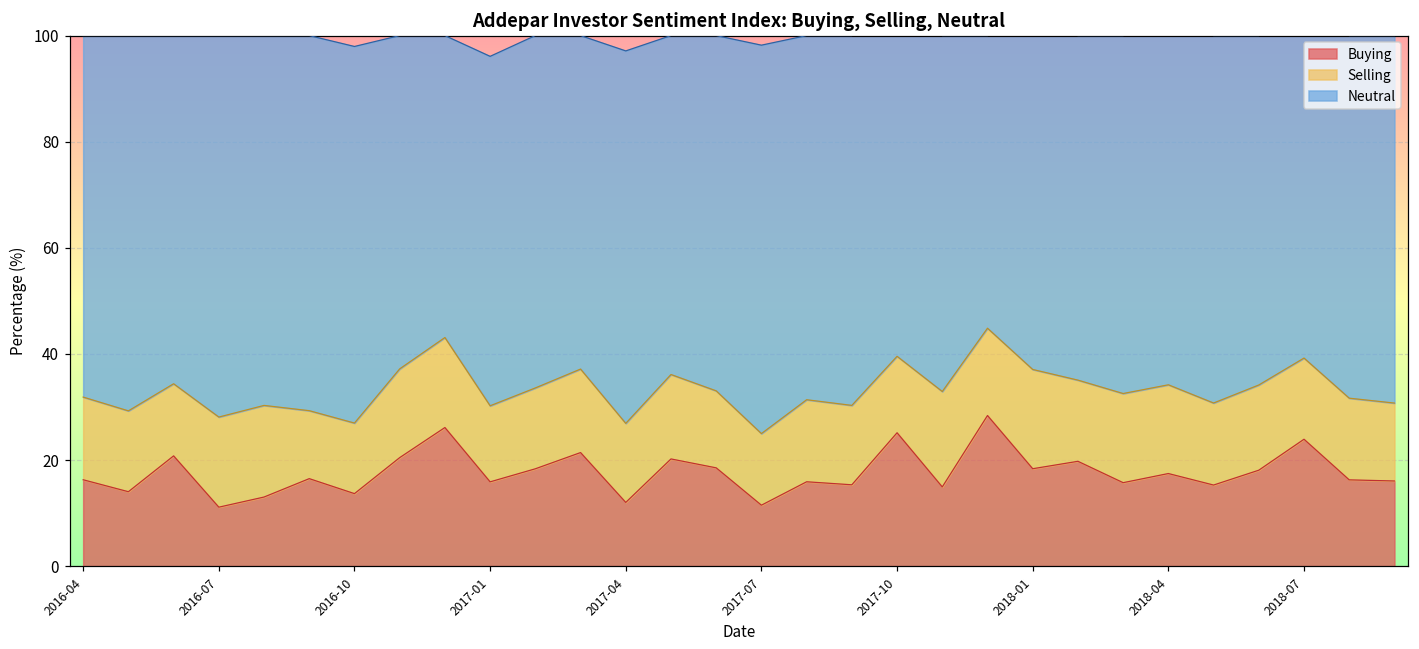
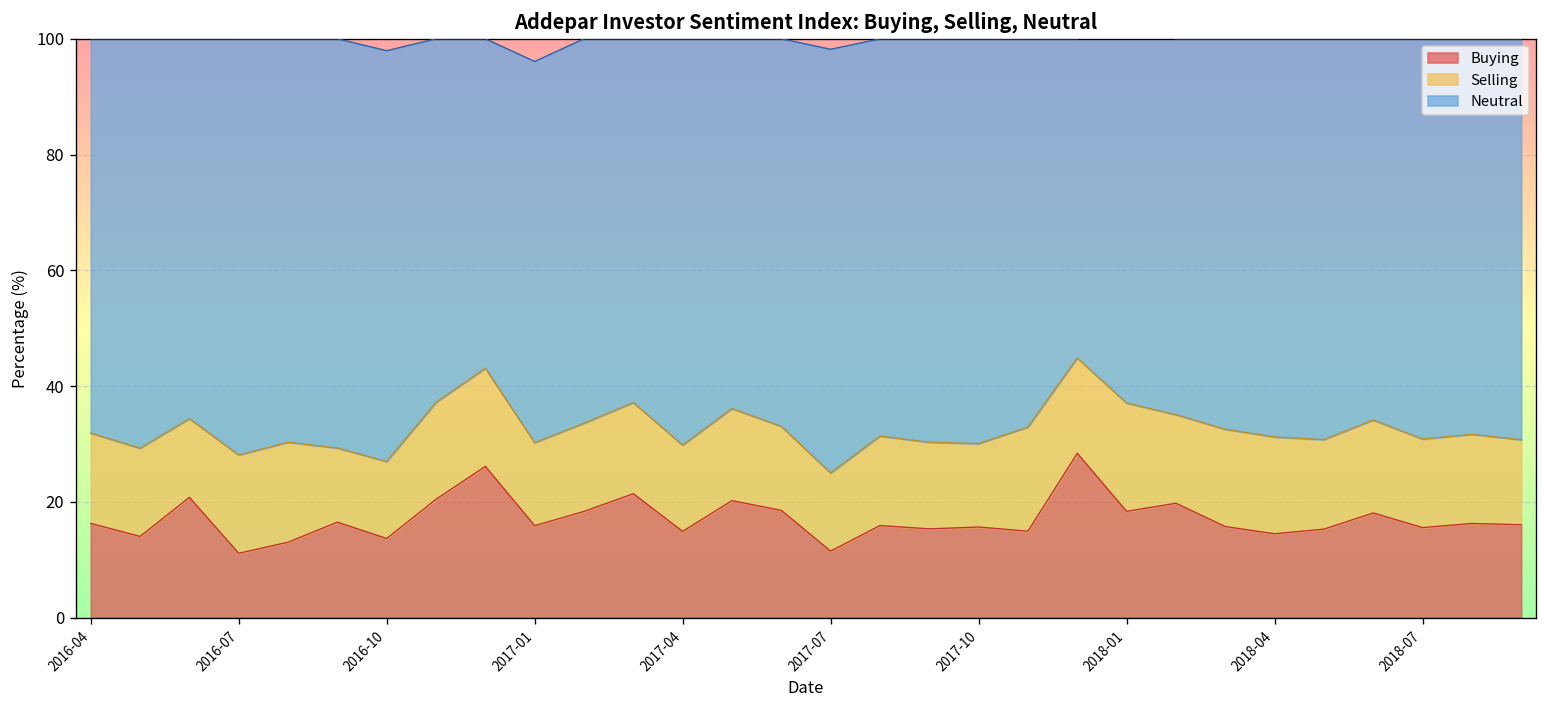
  {
    "Buying": {
      "2016-04": 16,
      "2016-07": 11,
      "2016-10": 14,
      "2017-01": 16,
-     "2017-04": 12,
+     "2017-04": 15,
      "2017-07": 11,
-     "2017-10": 25,
+     "2017-10": 16,
      "2018-01": 18,
-     "2018-04": 17,
-     "2018-07": 24
+     "2018-04": 14,
+     "2018-07": 16
    },
    "Selling": {
      "2016-04": 16,
      "2016-07": 17,
      "2016-10": 13,
      "2017-01": 14,
      "2017-04": 15,
      "2017-07": 13,
      "2017-10": 14,
      "2018-01": 19,
      "2018-04": 17,
      "2018-07": 15
    },
    "Neutral": {
      "2016-04": 68,
      "2016-07": 72,
      "2016-10": 71,
      "2017-01": 66,
      "2017-04": 70,
      "2017-07": 73
    }
  }
